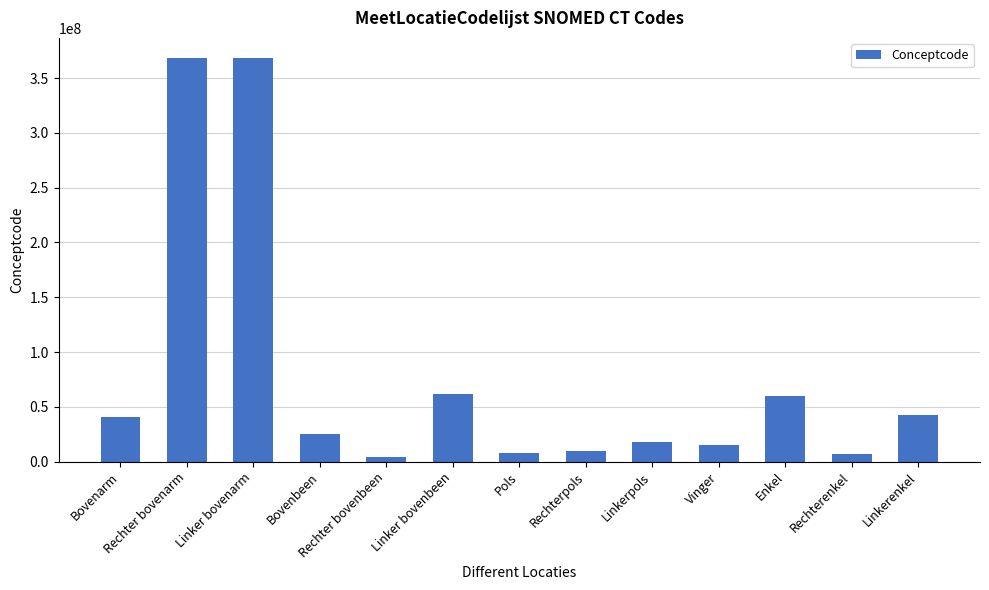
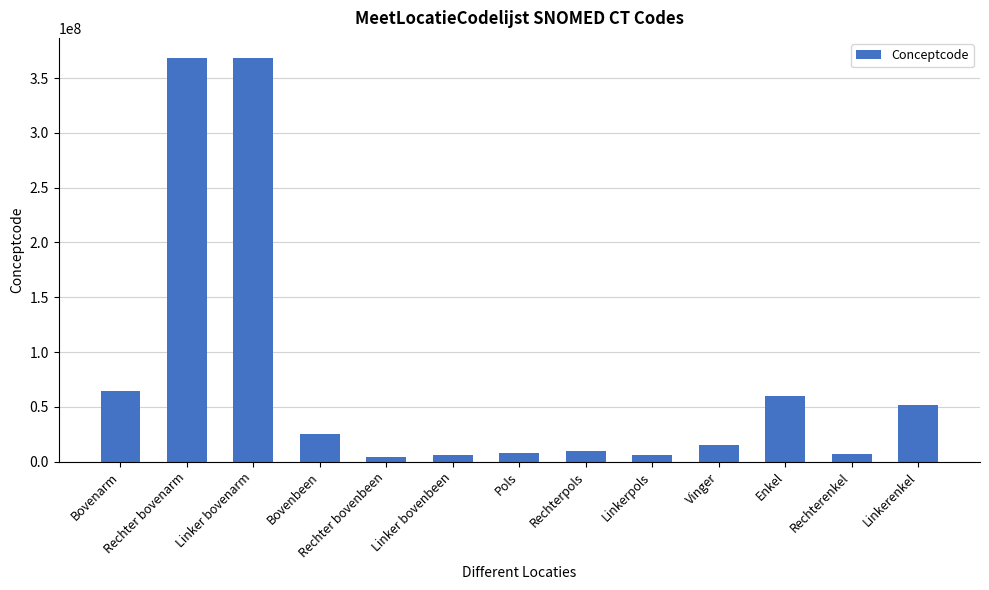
  {
-   "Bovenarm": 41000000,
+   "Bovenarm": 65000000,
    "Rechter bovenarm": 368000000,
    "Linker bovenarm": 368000000,
    "Bovenbeen": 25000000,
    "Rechter bovenbeen": 4000000,
-   "Linker bovenbeen": 61000000,
+   "Linker bovenbeen": 6000000,
    "Pols": 8000000,
    "Rechterpols": 10000000,
-   "Linkerpols": 18000000,
+   "Linkerpols": 6000000,
    "Vinger": 15000000,
    "Enkel": 60000000,
    "Rechterenkel": 7000000,
-   "Linkerenkel": 42000000
+   "Linkerenkel": 52000000
  }
